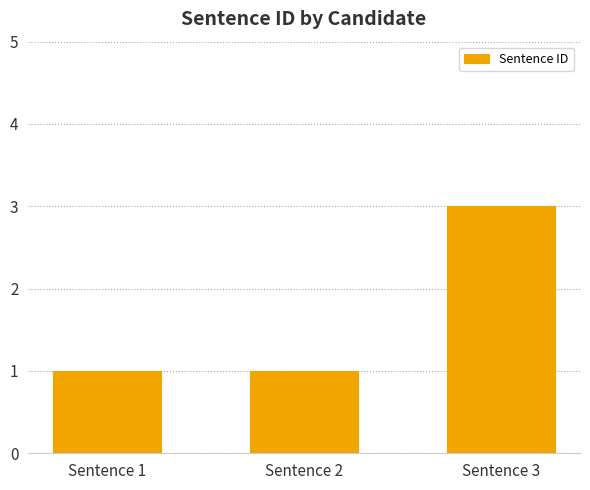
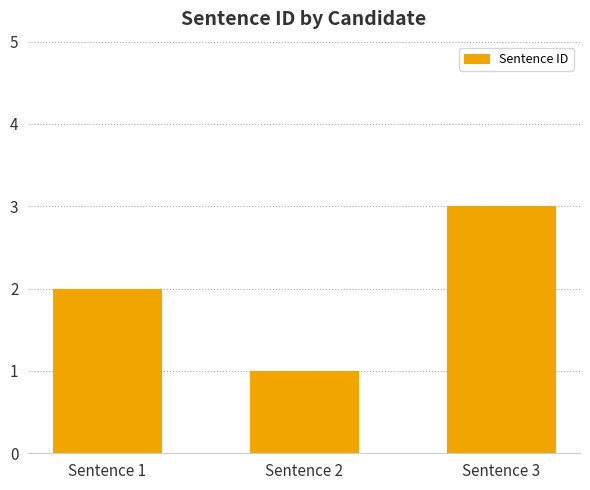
  {
-   "Sentence 1": 1,
+   "Sentence 1": 2,
    "Sentence 2": 1,
    "Sentence 3": 3
  }
